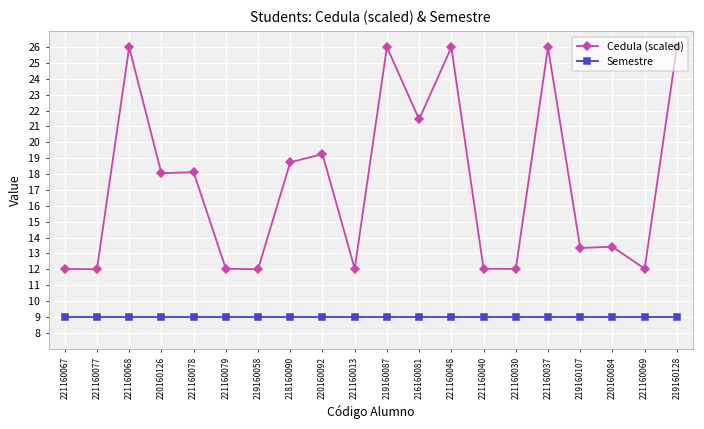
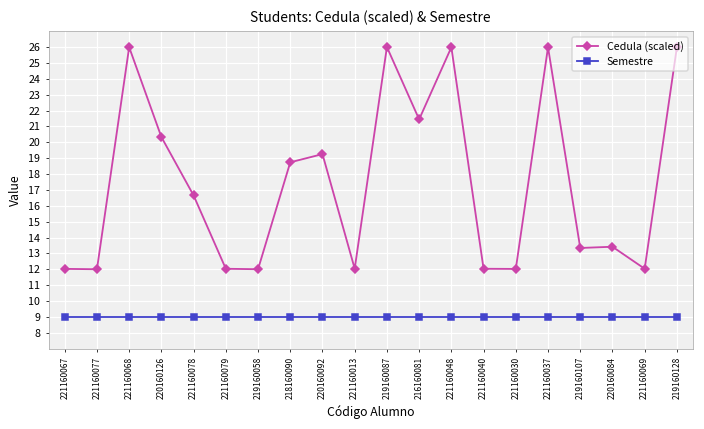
  {
    "Cedula (scaled)": {
      "221160067": 12.0,
      "221160077": 12.0,
      "221160068": 26.0,
-     "220160126": 18.1,
-     "221160078": 18.1,
+     "220160126": 20.3,
+     "221160078": 16.6,
      "221160079": 12.0,
      "219160058": 12.0,
      "218160090": 18.7,
      "220160092": 19.3,
      "221160013": 12.0,
      "219160087": 26.0,
      "216160081": 21.4,
      "221160048": 26.0,
      "221160040": 12.0,
      "221160030": 12.0,
      "221160037": 26.0,
      "219160107": 13.3,
      "220160084": 13.4,
      "221160069": 12.0
    },
    "Semestre": {
      "221160067": 9.0,
      "221160077": 9.0,
      "221160068": 9.0,
      "220160126": 9.0,
      "221160078": 9.0,
      "221160079": 9.0,
      "219160058": 9.0,
      "218160090": 9.0,
      "220160092": 9.0,
      "221160013": 9.0,
      "219160087": 9.0,
      "216160081": 9.0,
      "221160048": 9.0,
      "221160040": 9.0,
      "221160030": 9.0,
      "221160037": 9.0,
      "219160107": 9.0,
      "220160084": 9.0,
      "221160069": 9.0,
      "219160128": 9.0
    }
  }
